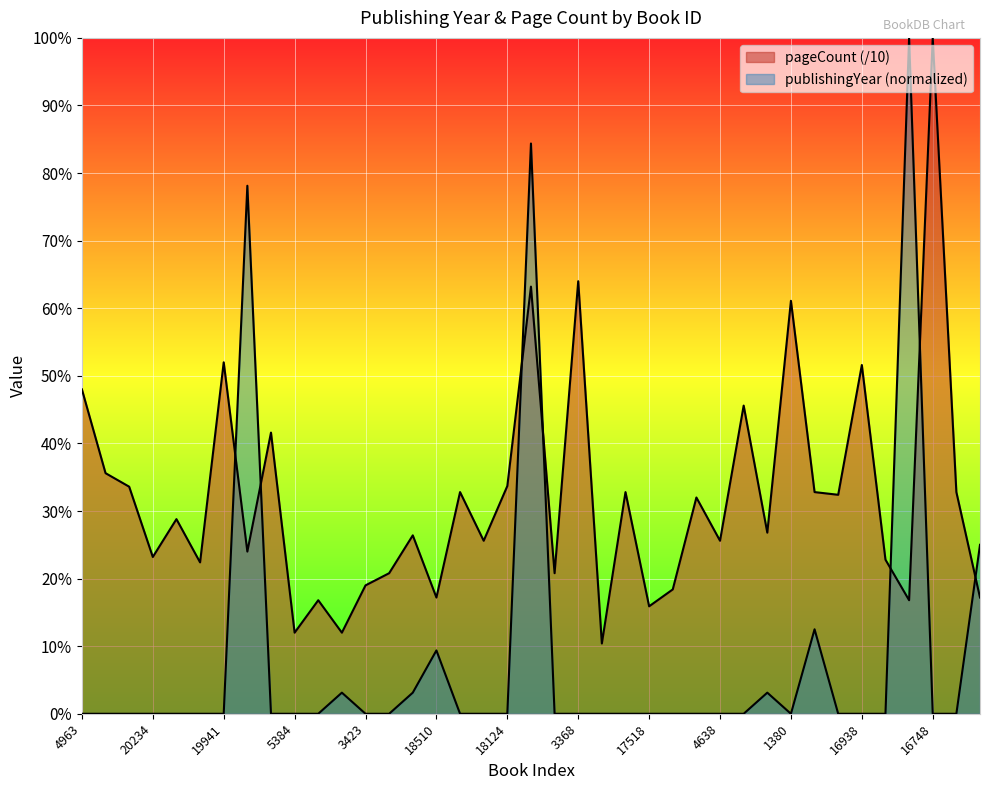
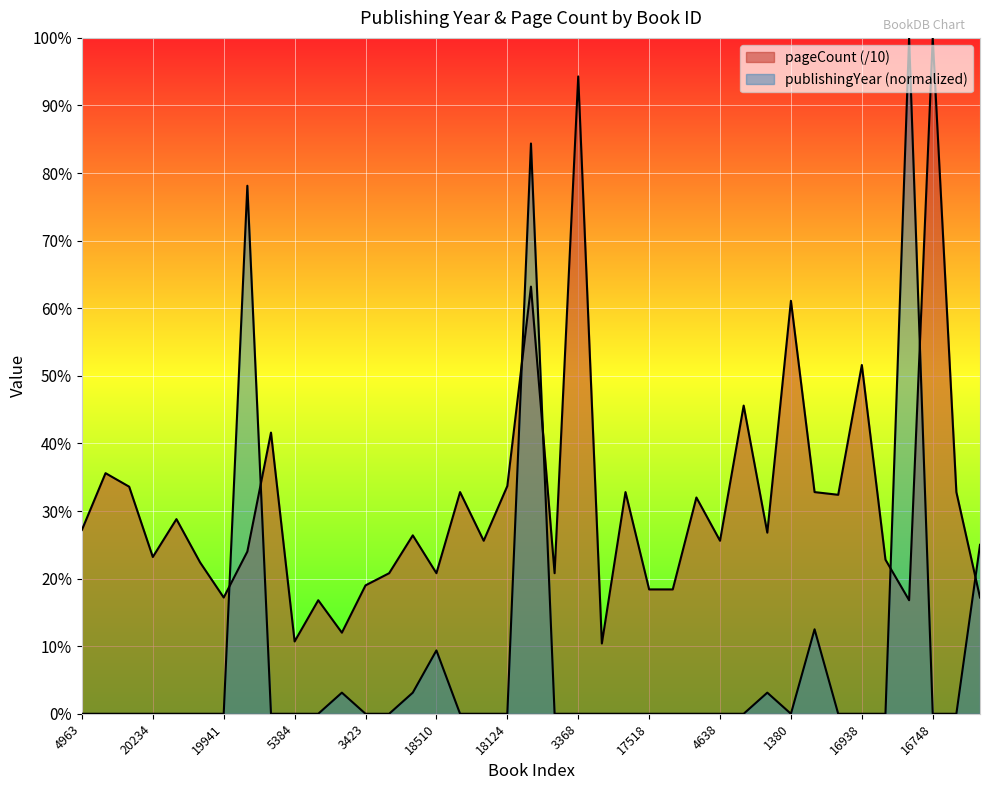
  {
    "pageCount (/10)": {
-     "4963": "48%",
+     "4963": "27%",
      "20234": "23%",
-     "19941": "52%",
-     "5384": "12%",
+     "19941": "17%",
+     "5384": "11%",
      "3423": "19%",
-     "18510": "17%",
+     "18510": "21%",
      "18124": "34%",
-     "3368": "64%",
-     "17518": "16%",
+     "3368": "94%",
+     "17518": "18%",
      "4638": "26%",
      "1380": "61%",
      "16938": "52%",
      "16748": "100%"
    },
    "publishingYear (normalized)": {
      "4963": "0%",
      "20234": "0%",
      "19941": "0%",
      "5384": "0%",
      "3423": "0%",
      "18510": "9%",
      "18124": "0%",
      "3368": "0%",
      "17518": "0%",
      "4638": "0%",
      "1380": "0%",
      "16938": "0%",
      "16748": "0%"
    }
  }
